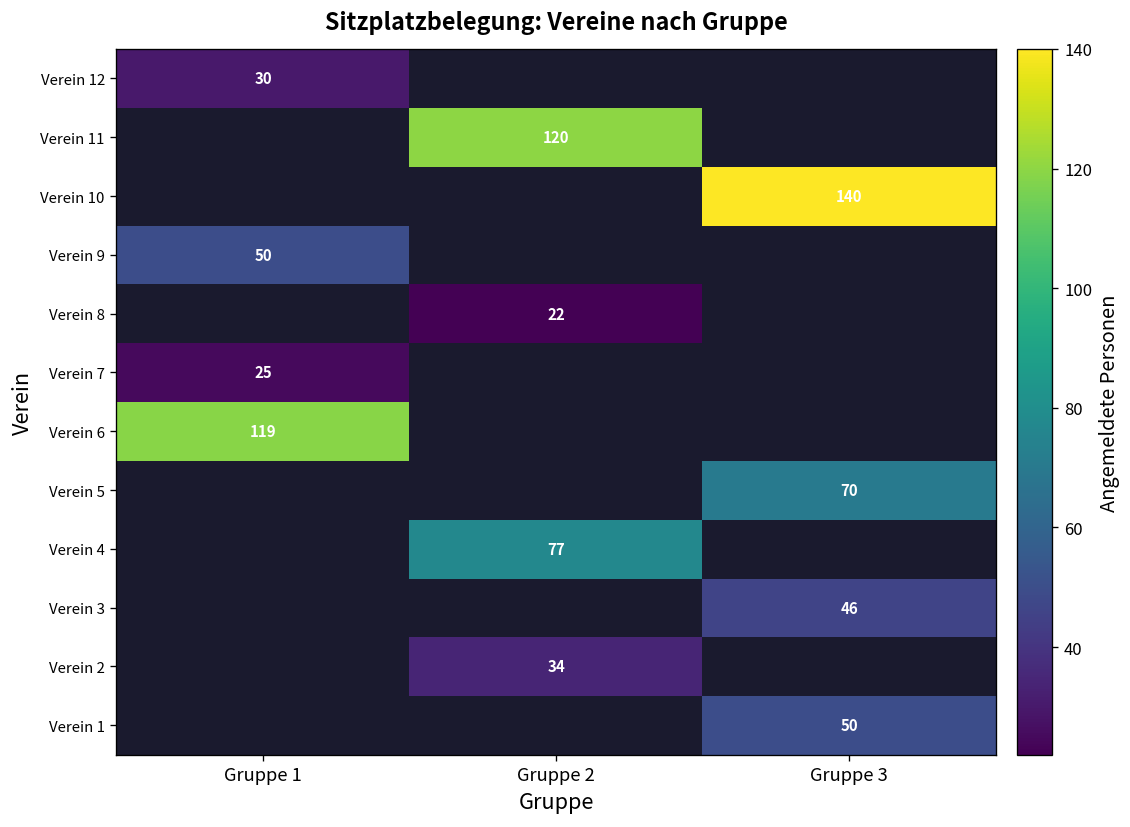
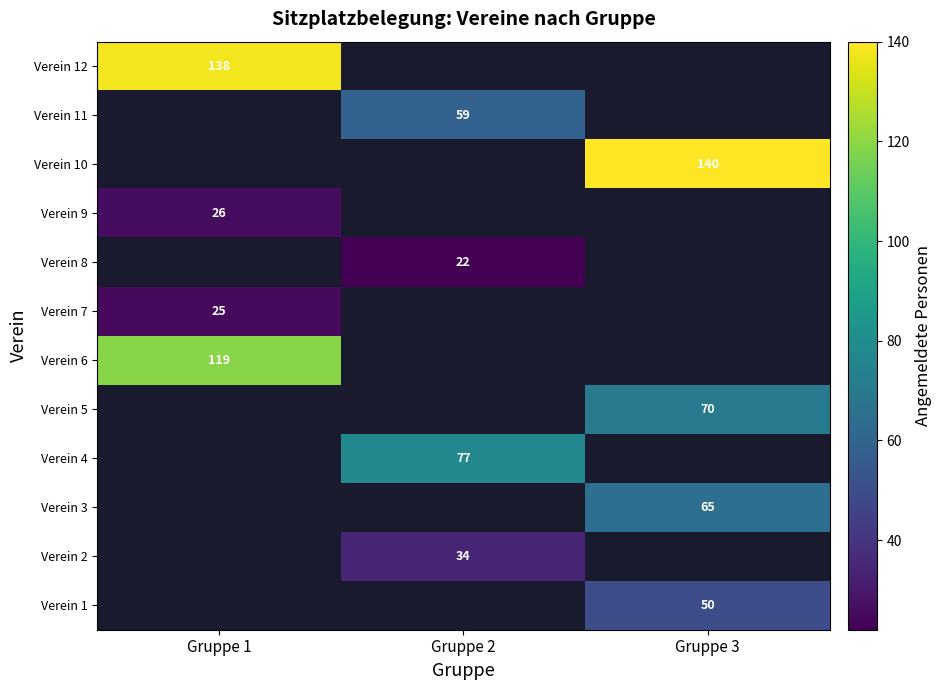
  {
    "Verein 12": {
-     "Gruppe 1": 30
+     "Gruppe 1": 138
    },
    "Verein 11": {
-     "Gruppe 2": 120
+     "Gruppe 2": 59
    },
    "Verein 10": {
      "Gruppe 3": 140
    },
    "Verein 9": {
-     "Gruppe 1": 50
+     "Gruppe 1": 26
    },
    "Verein 8": {
      "Gruppe 2": 22
    },
    "Verein 7": {
      "Gruppe 1": 25
    },
    "Verein 6": {
      "Gruppe 1": 119
    },
    "Verein 5": {
      "Gruppe 3": 70
    },
    "Verein 4": {
      "Gruppe 2": 77
    },
    "Verein 3": {
-     "Gruppe 3": 46
+     "Gruppe 3": 65
    },
    "Verein 2": {
      "Gruppe 2": 34
    },
    "Verein 1": {
      "Gruppe 3": 50
    }
  }
